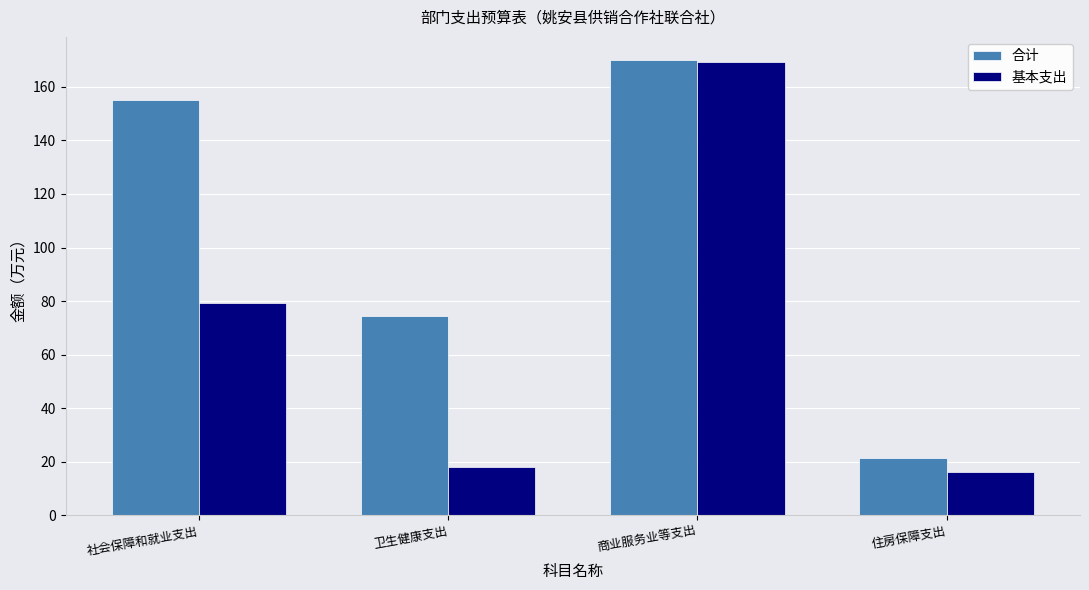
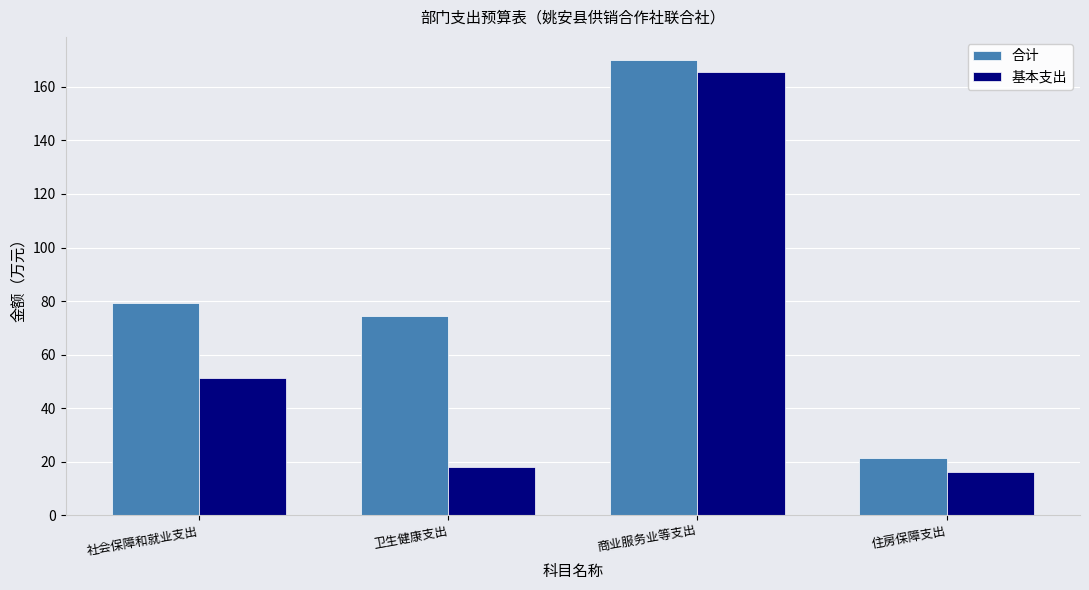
  {
    "合计": {
-     "社会保障和就业支出": 155,
+     "社会保障和就业支出": 79,
      "卫生健康支出": 74,
      "商业服务业等支出": 170,
      "住房保障支出": 22
    },
    "基本支出": {
-     "社会保障和就业支出": 79,
+     "社会保障和就业支出": 51,
      "卫生健康支出": 18,
-     "商业服务业等支出": 169,
+     "商业服务业等支出": 165,
      "住房保障支出": 16
    }
  }
